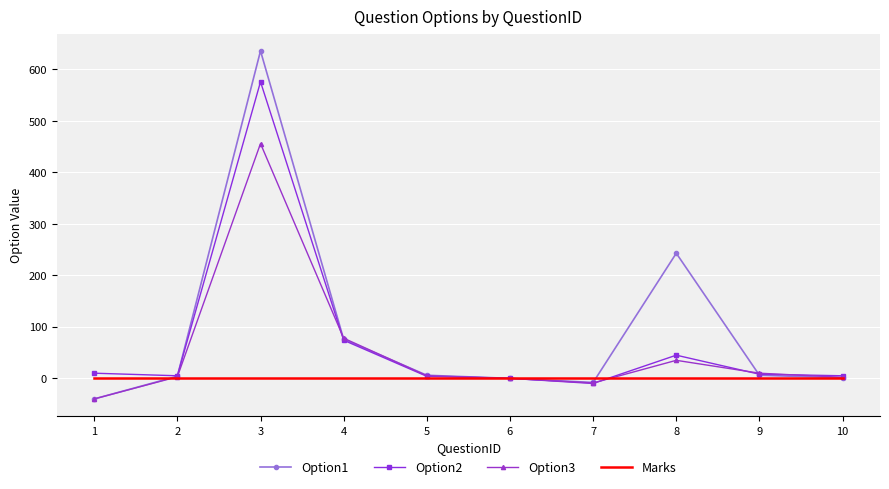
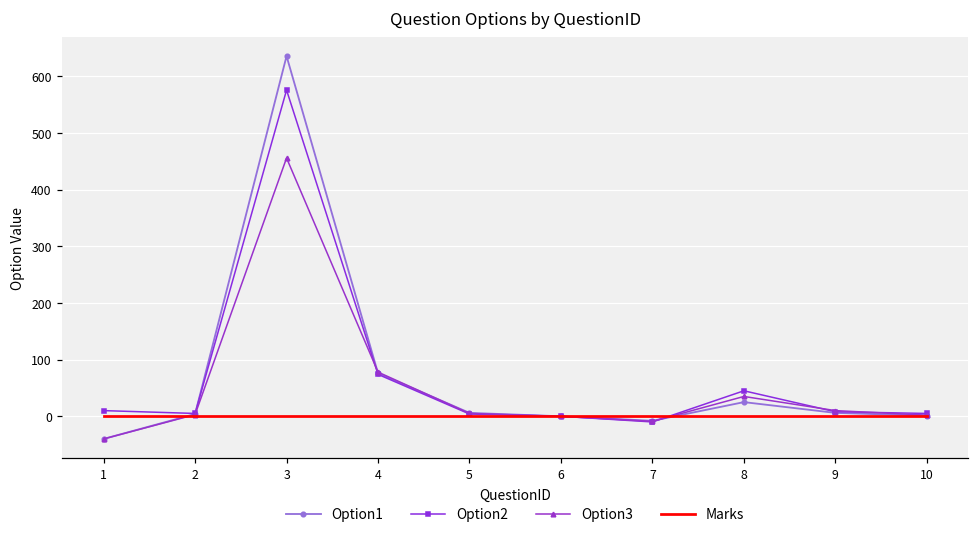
  {
    "Option1": {
      "3": 640,
-     "8": 240
+     "8": 30
    },
    "Marks": {
      "1": 0,
      "3": 0,
      "4": 0,
      "7": 0,
      "8": 0
    }
  }
